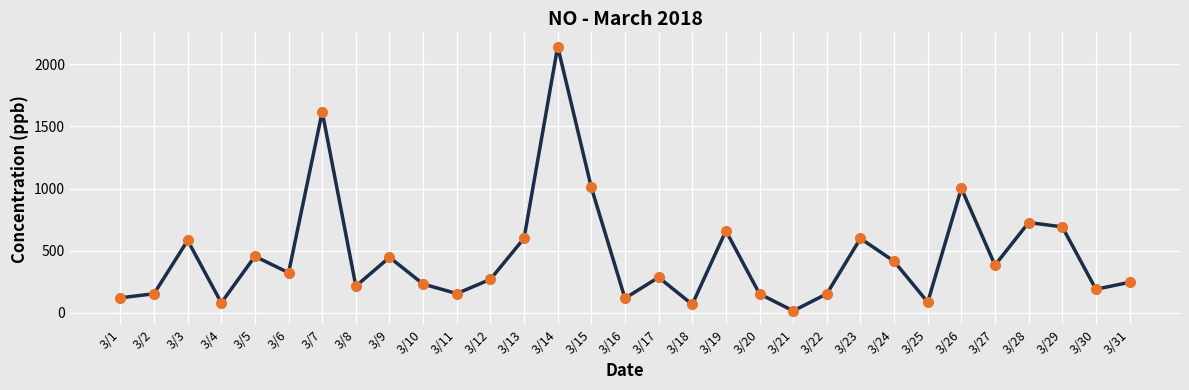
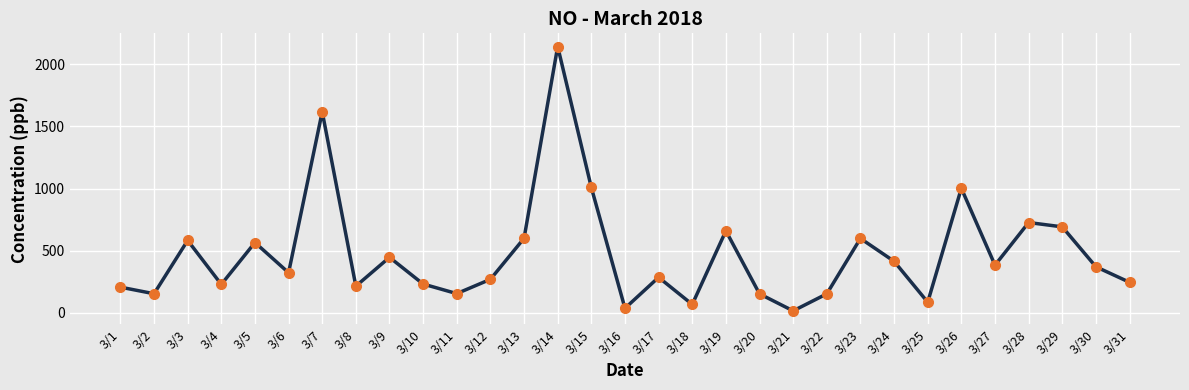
  {
-   "3/1": 120,
+   "3/1": 210,
    "3/2": 150,
    "3/3": 580,
-   "3/4": 80,
-   "3/5": 460,
+   "3/4": 230,
+   "3/5": 570,
    "3/6": 320,
    "3/7": 1620,
    "3/8": 220,
    "3/9": 450,
    "3/10": 230,
    "3/11": 160,
    "3/12": 270,
    "3/13": 600,
    "3/14": 2140,
    "3/15": 1010,
-   "3/16": 120,
+   "3/16": 40,
    "3/17": 290,
    "3/18": 70,
    "3/19": 660,
    "3/20": 150,
    "3/21": 20,
    "3/22": 150,
    "3/23": 600,
    "3/24": 420,
    "3/25": 90,
    "3/26": 1000,
    "3/27": 380,
    "3/28": 730,
    "3/29": 690,
-   "3/30": 190,
+   "3/30": 370,
    "3/31": 250
  }
